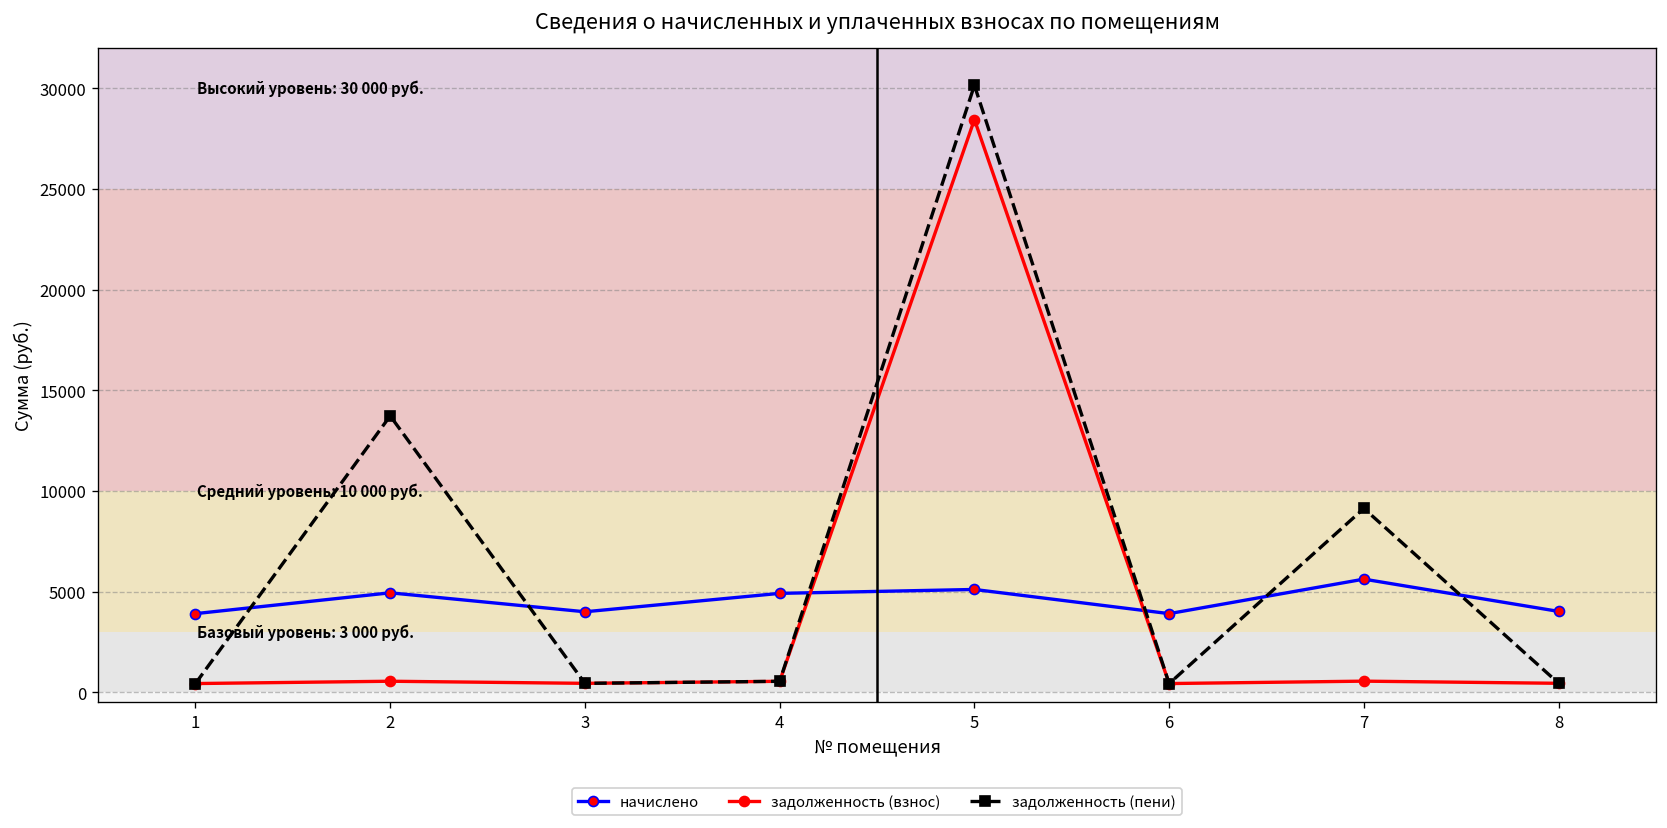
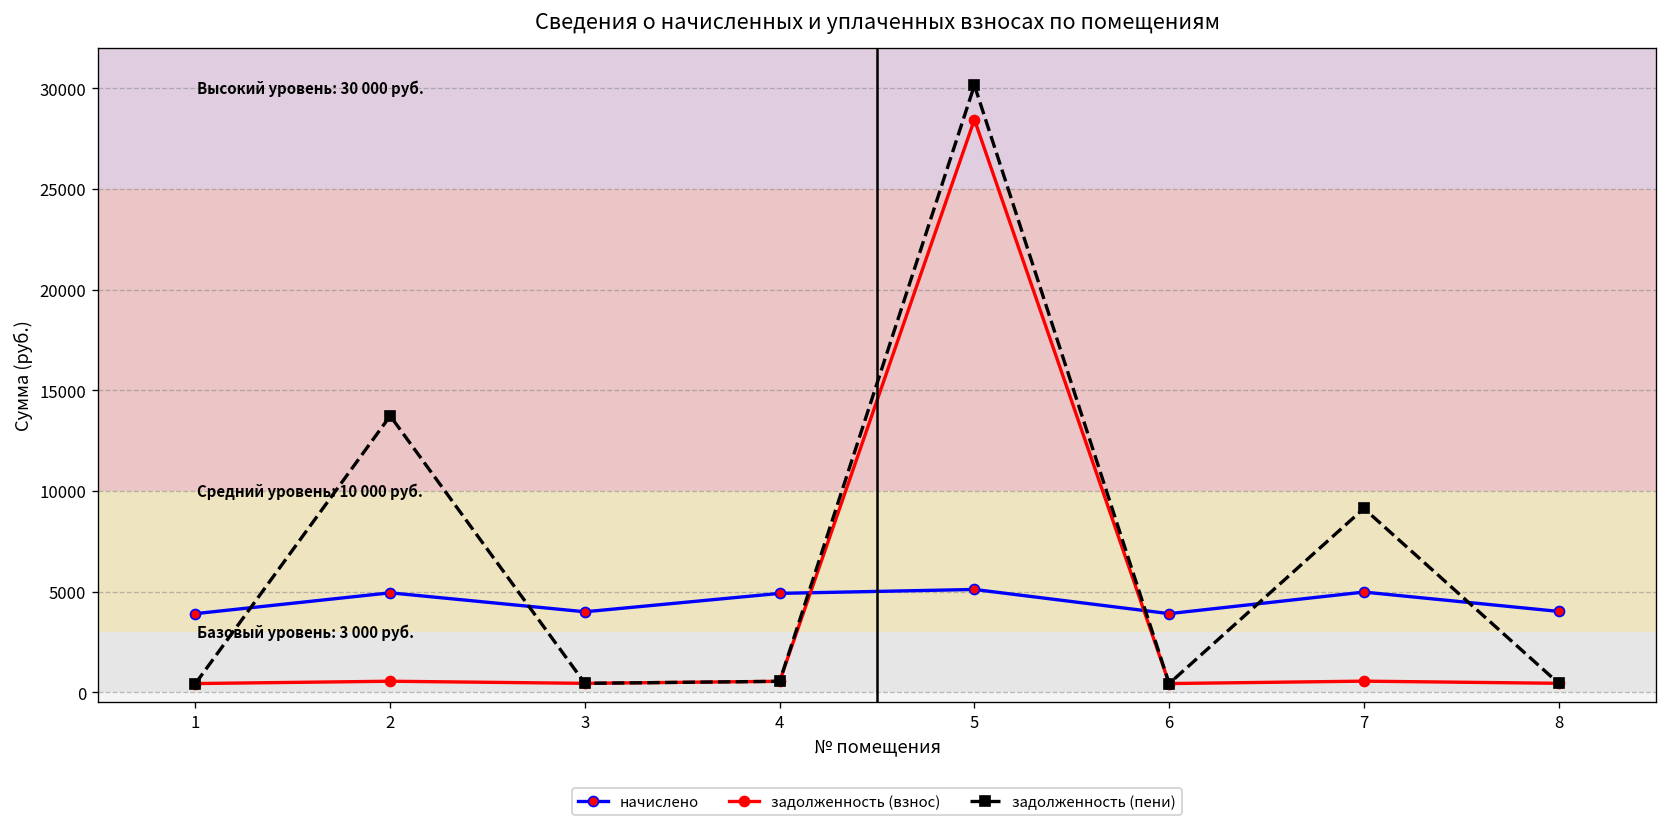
  {
    "начислено": {
      "2": 4900,
      "3": 4000,
      "4": 4900,
      "5": 5100,
      "6": 3900,
-     "7": 5600,
+     "7": 5000,
      "8": 4000
    },
    "задолженность (взнос)": {
      "2": 500,
      "5": 28400,
      "7": 600
    },
    "задолженность (пени)": {
      "2": 13700,
      "5": 30100,
      "7": 9100
    }
  }
